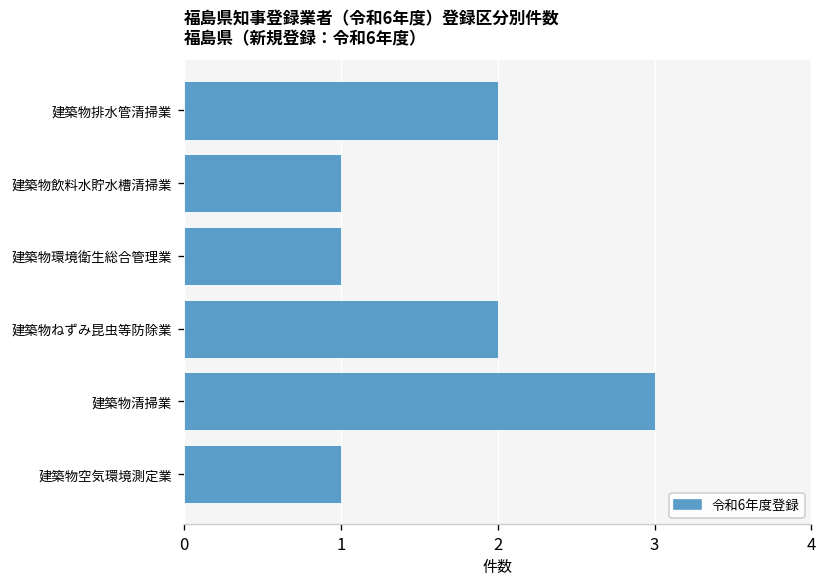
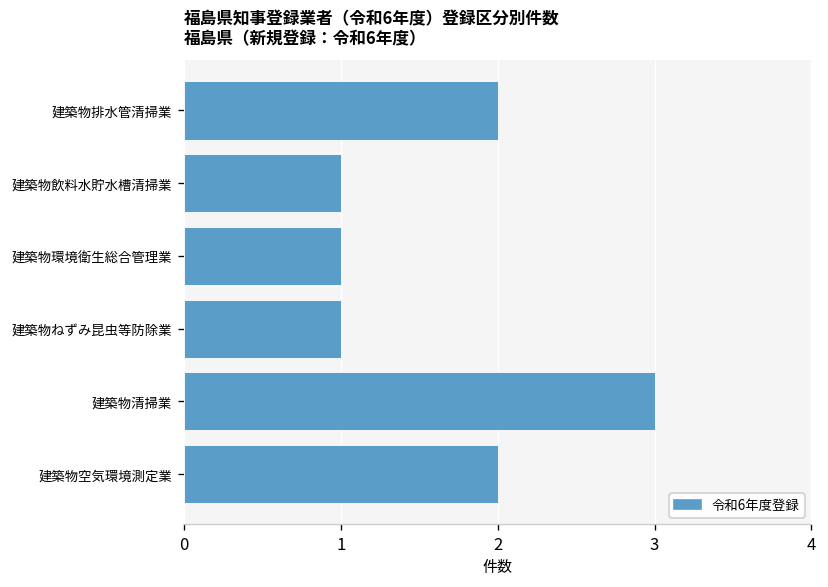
  {
    "建築物排水管清掃業": 2,
    "建築物飲料水貯水槽清掃業": 1,
    "建築物環境衛生総合管理業": 1,
-   "建築物ねずみ昆虫等防除業": 2,
+   "建築物ねずみ昆虫等防除業": 1,
    "建築物清掃業": 3,
-   "建築物空気環境測定業": 1
+   "建築物空気環境測定業": 2
  }
